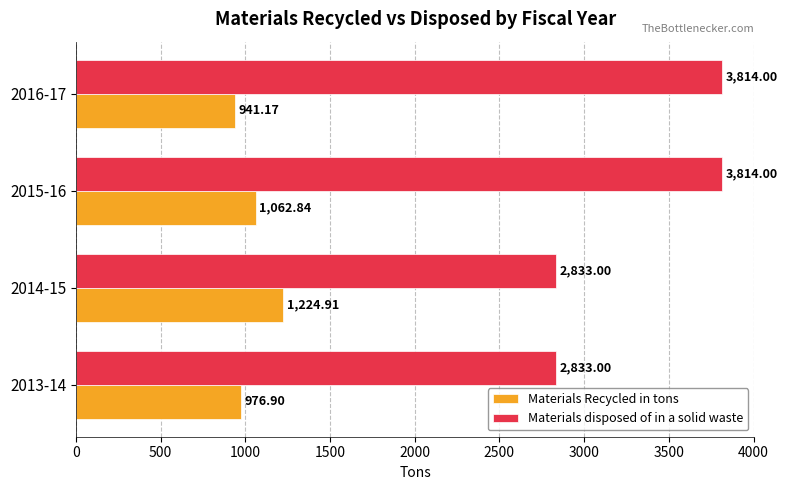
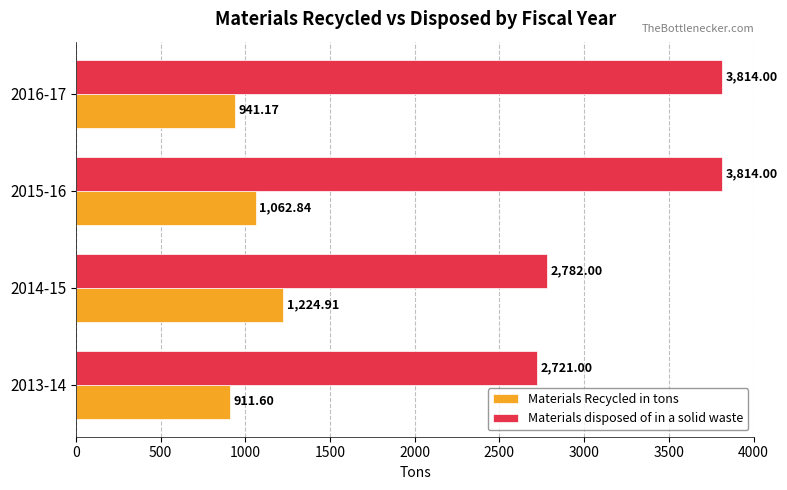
  {
    "Materials Recycled in tons": {
      "2016-17": "941.17",
      "2015-16": "1,062.84",
      "2014-15": "1,224.91",
-     "2013-14": "976.90"
+     "2013-14": "911.60"
    },
    "Materials disposed of in a solid waste": {
      "2016-17": "3,814.00",
      "2015-16": "3,814.00",
-     "2014-15": "2,833.00",
-     "2013-14": "2,833.00"
+     "2014-15": "2,782.00",
+     "2013-14": "2,721.00"
    }
  }
